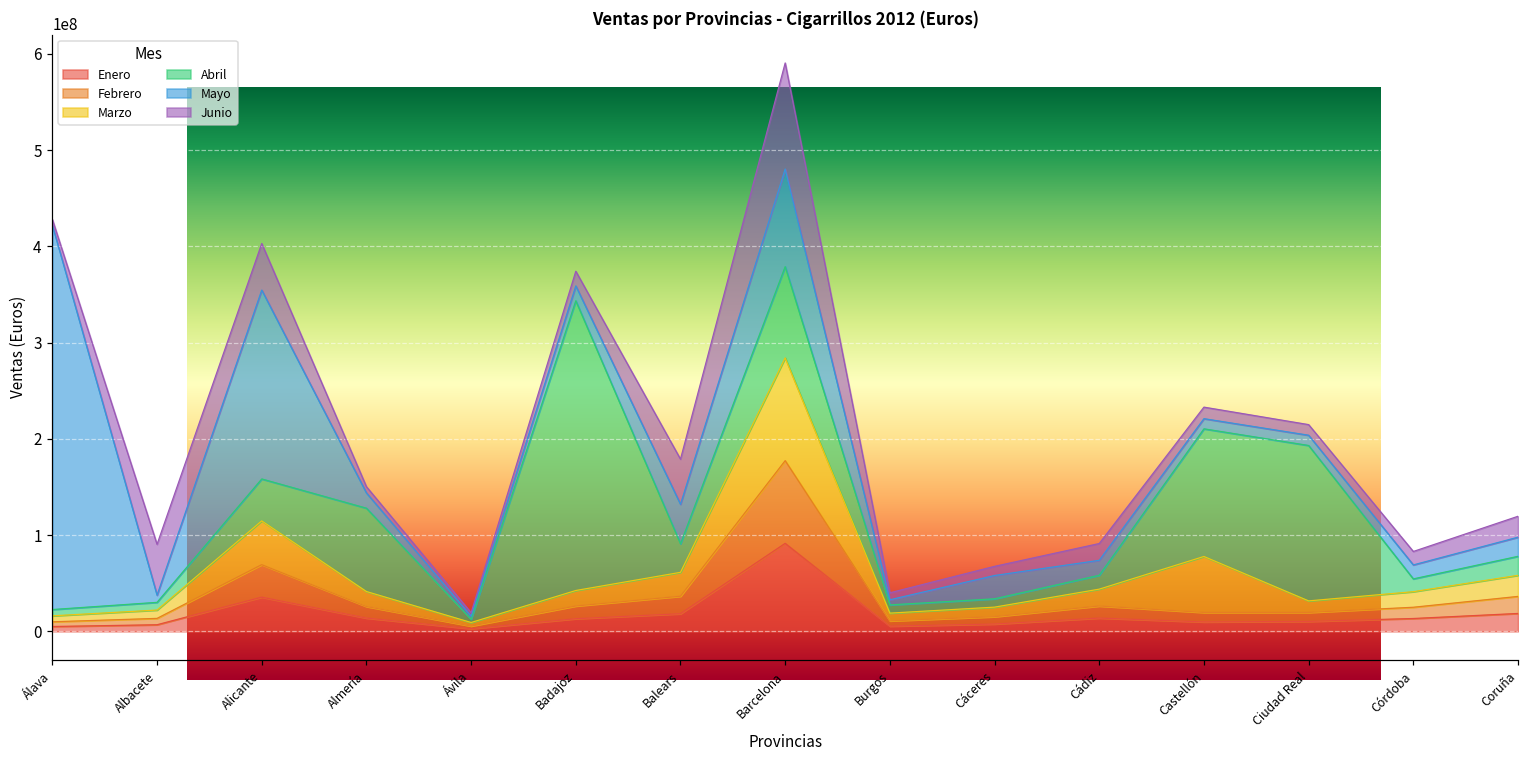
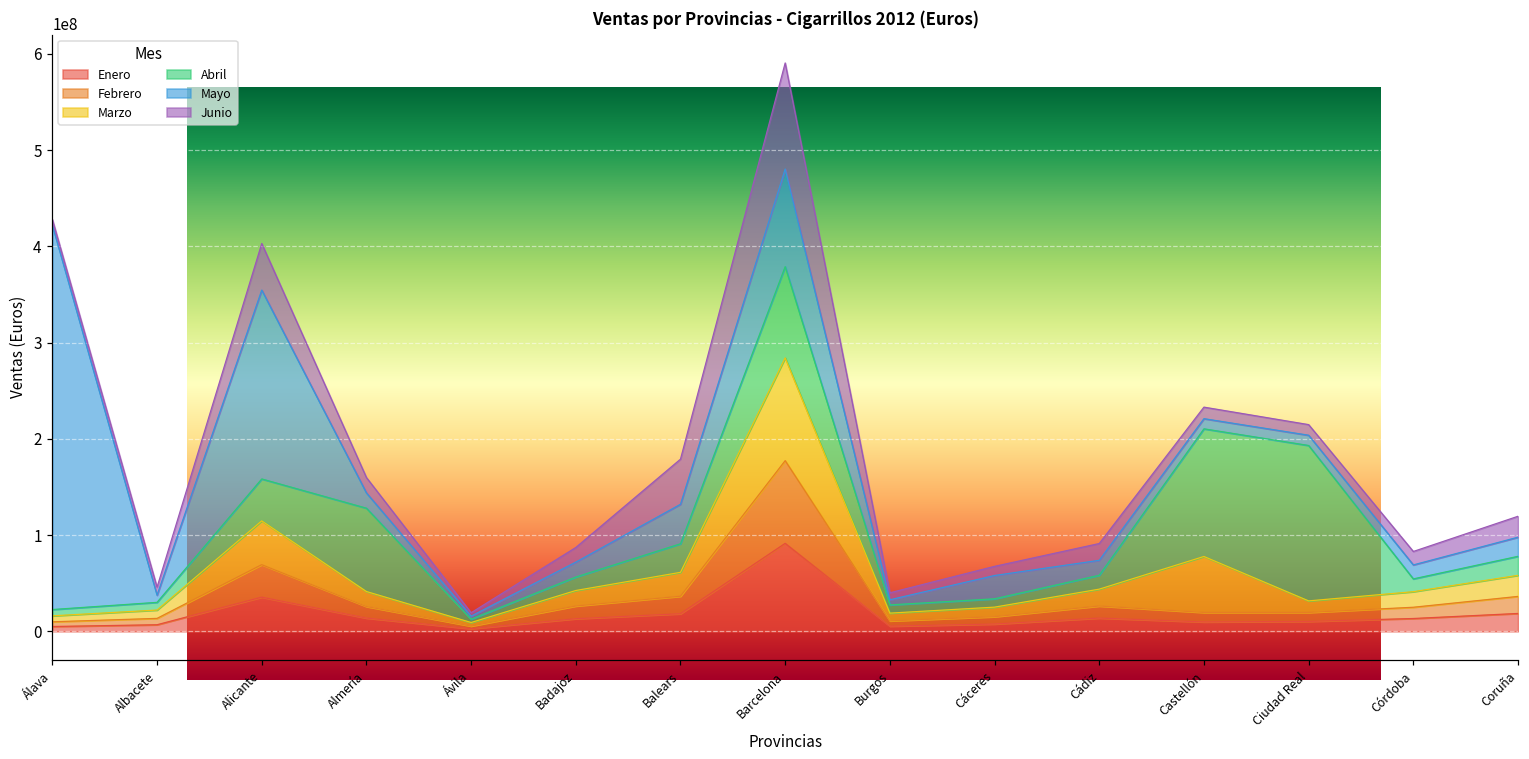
  {
    "Ventas por Provincias - Cigarrillos 2012 (Euros)": {
      "Marzo": {
        "Álava": 10000000,
        "Albacete": 10000000,
        "Alicante": 50000000,
        "Almería": 20000000,
        "Badajoz": 20000000,
        "Balears": 20000000,
        "Barcelona": 110000000,
        "Cáceres": 10000000,
        "Castellón": 60000000,
        "Ciudad Real": 10000000,
        "Córdoba": 20000000,
        "Coruña": 20000000
      },
      "Abril": {
        "Álava": 10000000,
        "Albacete": 10000000,
        "Alicante": 40000000,
        "Almería": 90000000,
-       "Badajoz": 300000000,
+       "Badajoz": 10000000,
        "Balears": 30000000,
        "Barcelona": 90000000,
        "Cáceres": 10000000,
        "Castellón": 130000000,
        "Ciudad Real": 160000000,
        "Córdoba": 10000000,
        "Coruña": 20000000
      },
      "Mayo": {
        "Álava": 400000000,
        "Albacete": 10000000,
        "Alicante": 200000000,
        "Almería": 20000000,
        "Badajoz": 20000000,
        "Balears": 40000000,
        "Barcelona": 100000000,
        "Cáceres": 20000000,
        "Castellón": 10000000,
        "Ciudad Real": 10000000,
        "Córdoba": 10000000,
        "Coruña": 20000000
      },
      "Junio": {
        "Álava": 10000000,
-       "Albacete": 50000000,
+       "Albacete": 10000000,
        "Alicante": 50000000,
-       "Almería": 10000000,
+       "Almería": 20000000,
        "Badajoz": 20000000,
        "Balears": 50000000,
        "Barcelona": 110000000,
        "Cáceres": 10000000,
        "Castellón": 10000000,
        "Ciudad Real": 10000000,
        "Córdoba": 10000000,
        "Coruña": 20000000
      }
    }
  }
